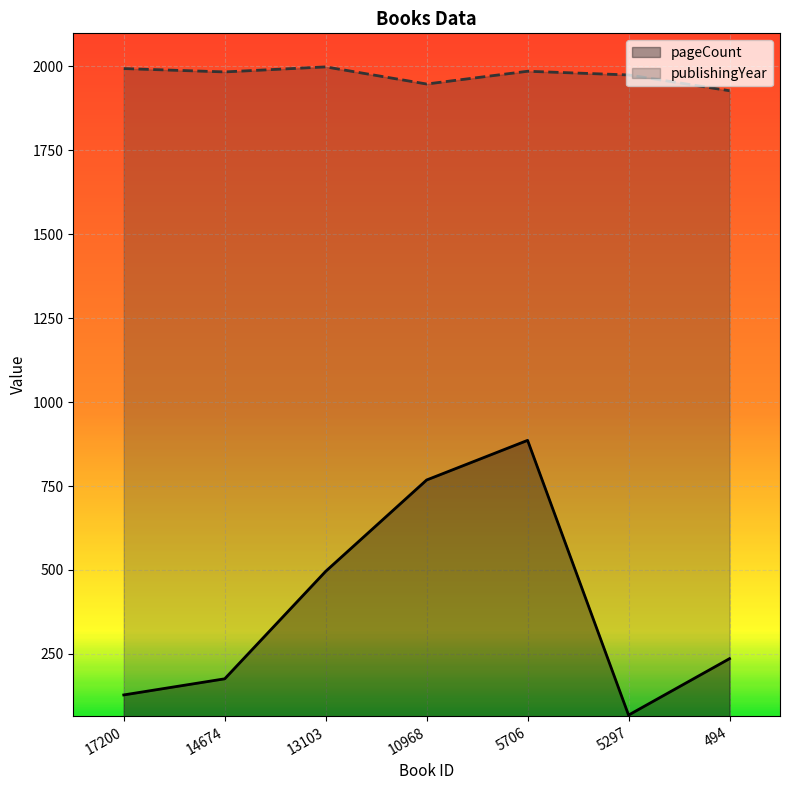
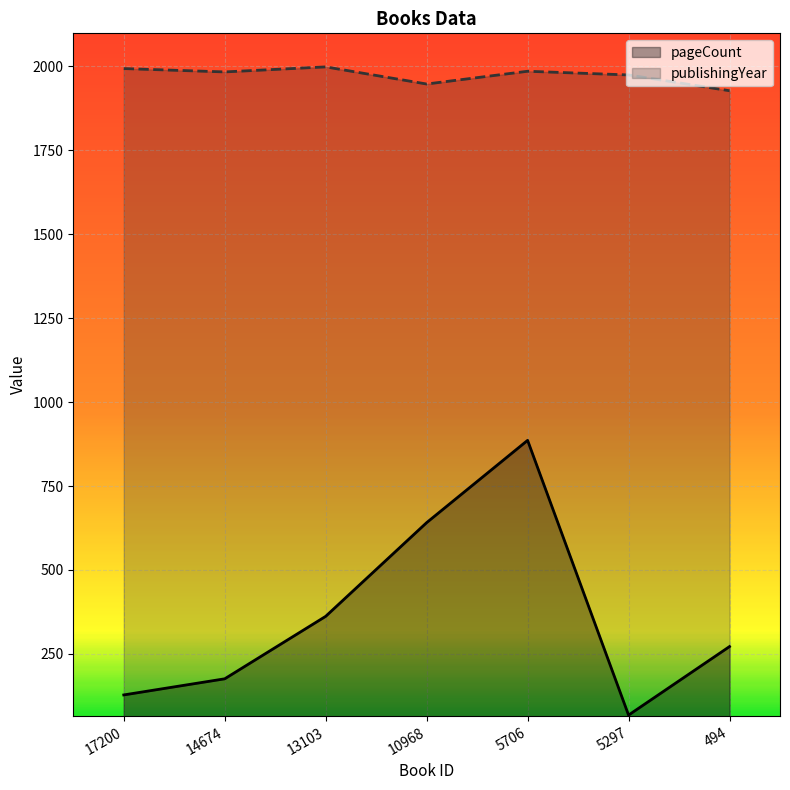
  {
    "pageCount": {
      "17200": 130,
      "14674": 180,
-     "13103": 500,
-     "10968": 770,
+     "13103": 360,
+     "10968": 640,
      "5706": 890,
      "5297": 70,
-     "494": 240
+     "494": 270
    },
    "publishingYear": {
      "17200": 1990,
      "14674": 1980,
      "13103": 2000,
      "10968": 1950,
      "5706": 1990,
      "494": 1930
    }
  }
